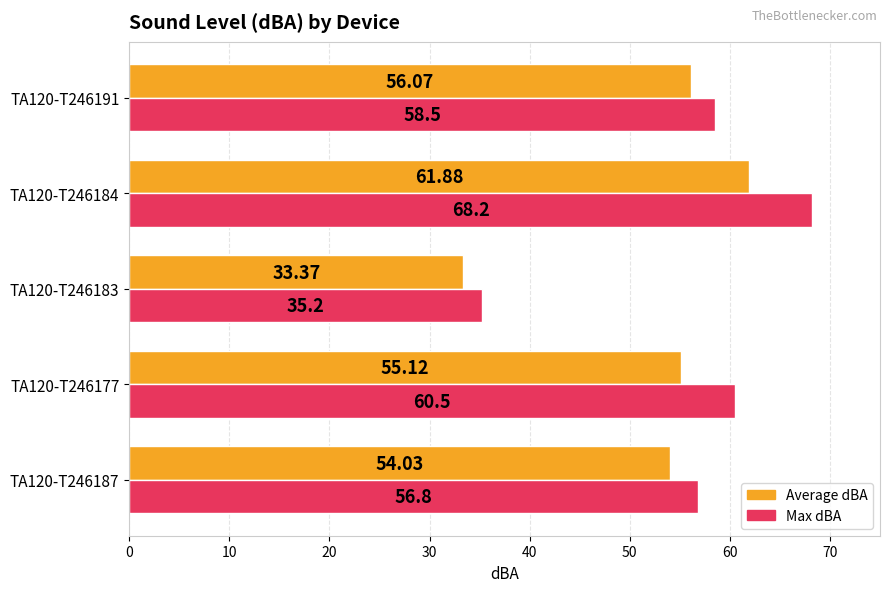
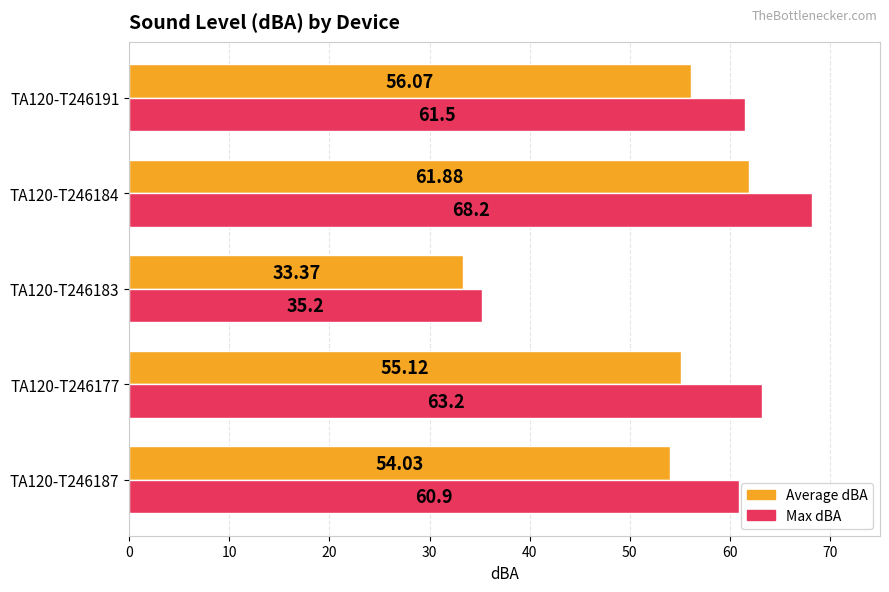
  {
    "Average dBA": {
      "TA120-T246191": 56.07,
      "TA120-T246184": 61.88,
      "TA120-T246183": 33.37,
      "TA120-T246177": 55.12,
      "TA120-T246187": 54.03
    },
    "Max dBA": {
-     "TA120-T246191": 58.5,
+     "TA120-T246191": 61.5,
      "TA120-T246184": 68.2,
      "TA120-T246183": 35.2,
-     "TA120-T246177": 60.5,
-     "TA120-T246187": 56.8
+     "TA120-T246177": 63.2,
+     "TA120-T246187": 60.9
    }
  }
